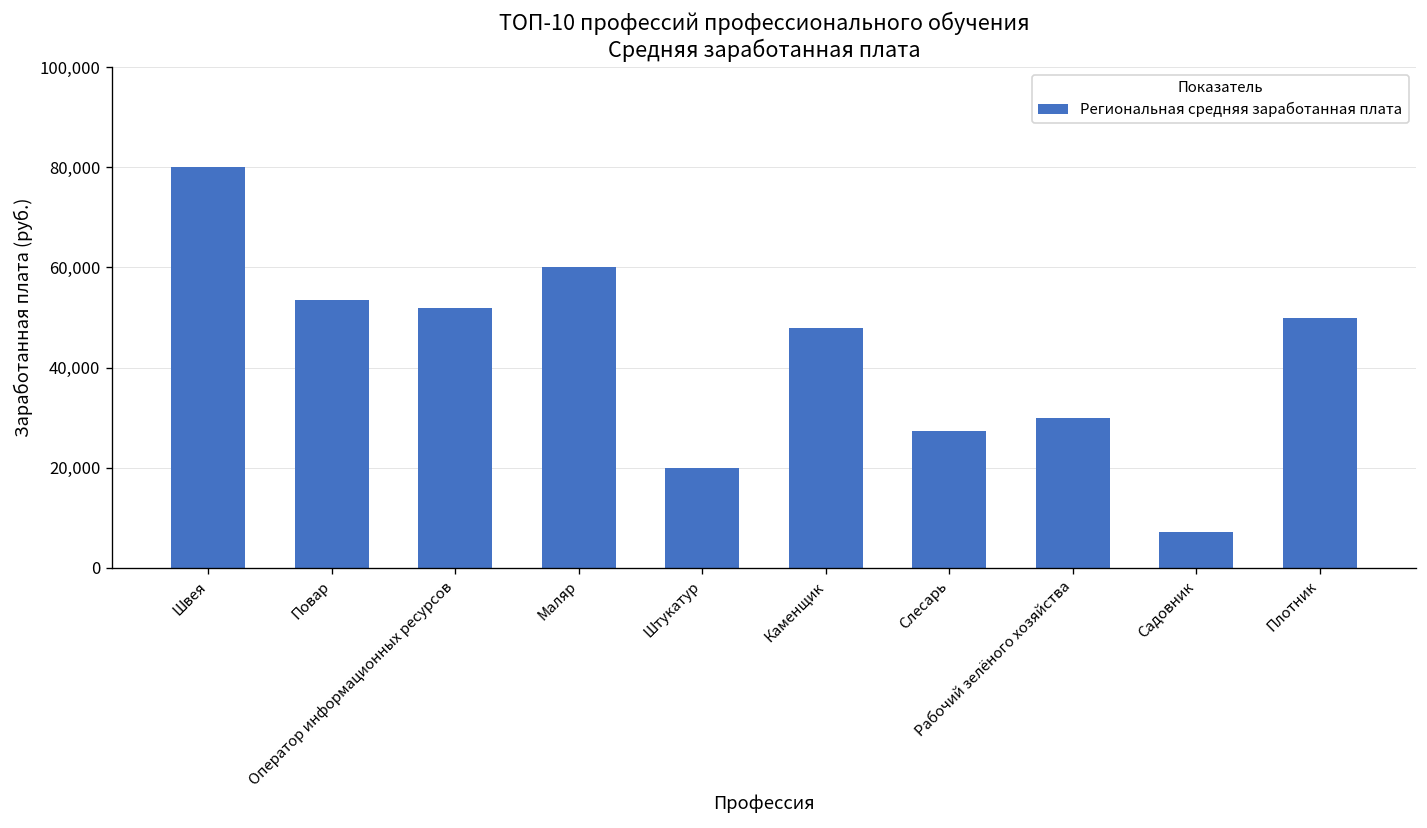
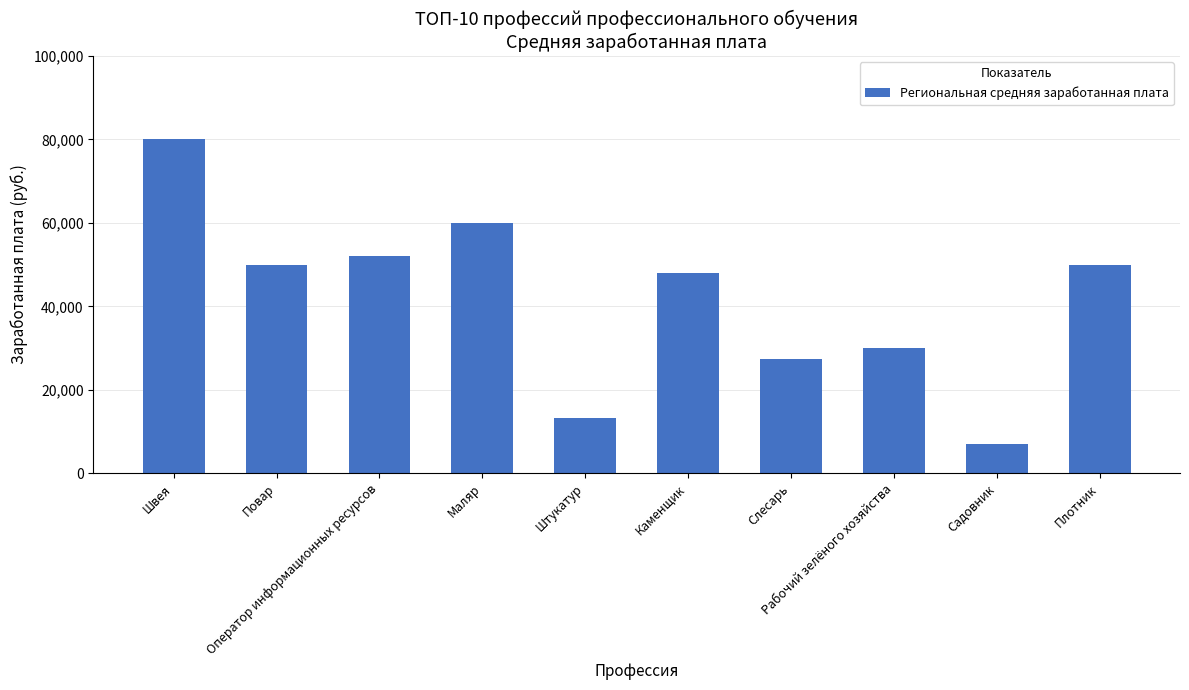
  {
    "Швея": "80,000",
-   "Повар": "54,000",
+   "Повар": "50,000",
    "Оператор информационных ресурсов": "52,000",
    "Маляр": "60,000",
-   "Штукатур": "20,000",
+   "Штукатур": "13,000",
    "Каменщик": "48,000",
    "Слесарь": "27,000",
    "Рабочий зелёного хозяйства": "30,000",
    "Садовник": "7,000",
    "Плотник": "50,000"
  }
